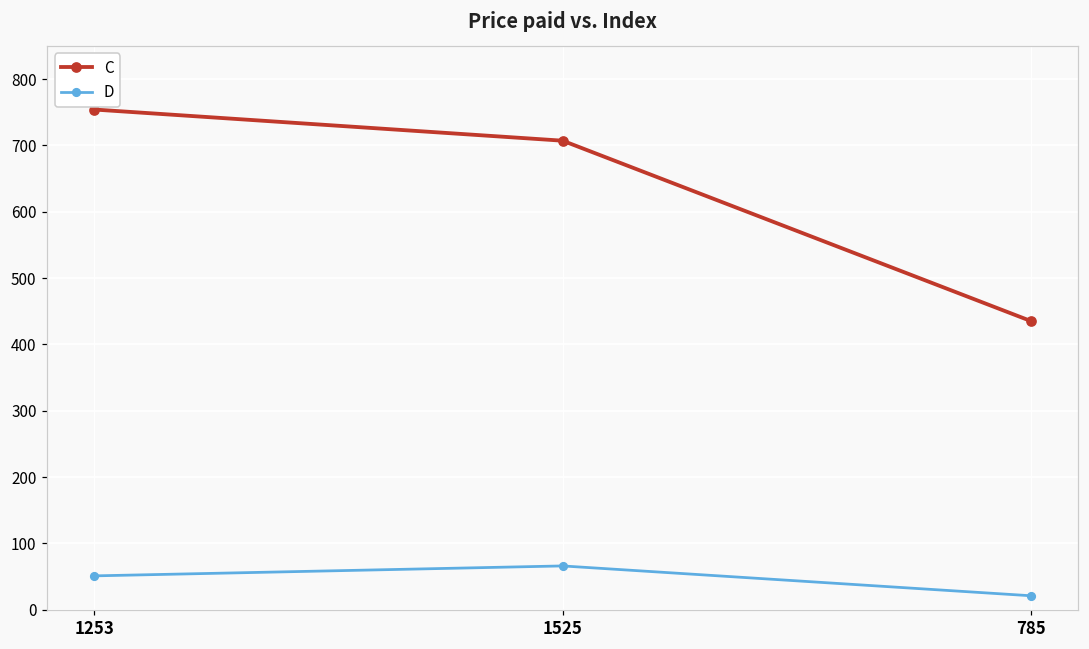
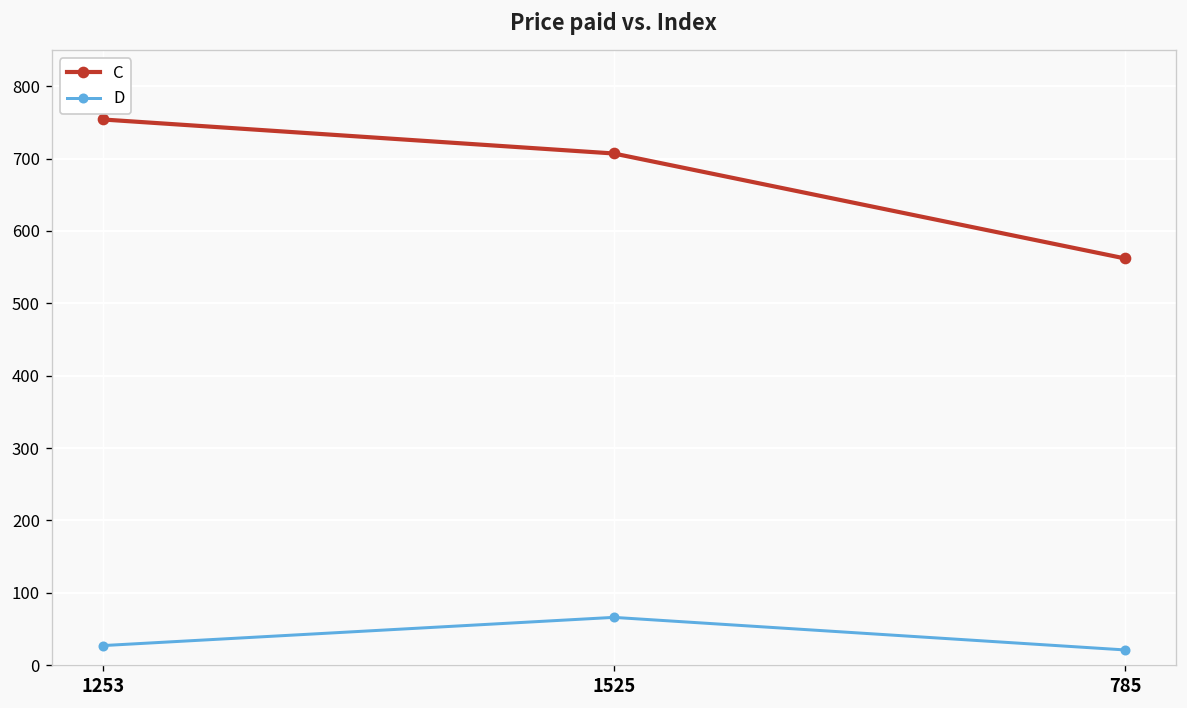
  {
    "C": {
      "1253": 750,
      "1525": 710,
-     "785": 440
+     "785": 560
    },
    "D": {
-     "1253": 50,
+     "1253": 30,
      "1525": 70,
      "785": 20
    }
  }
